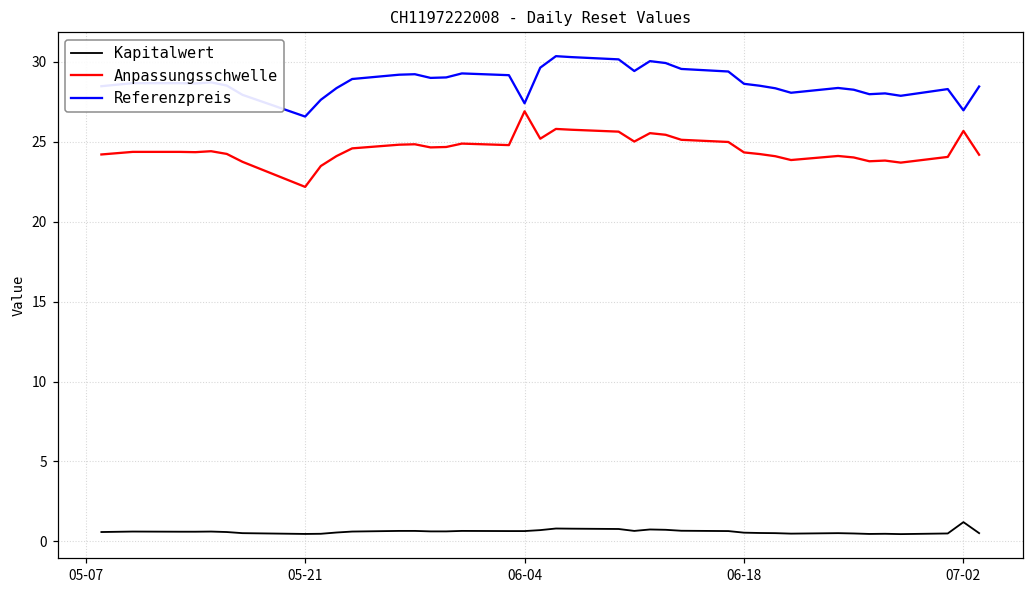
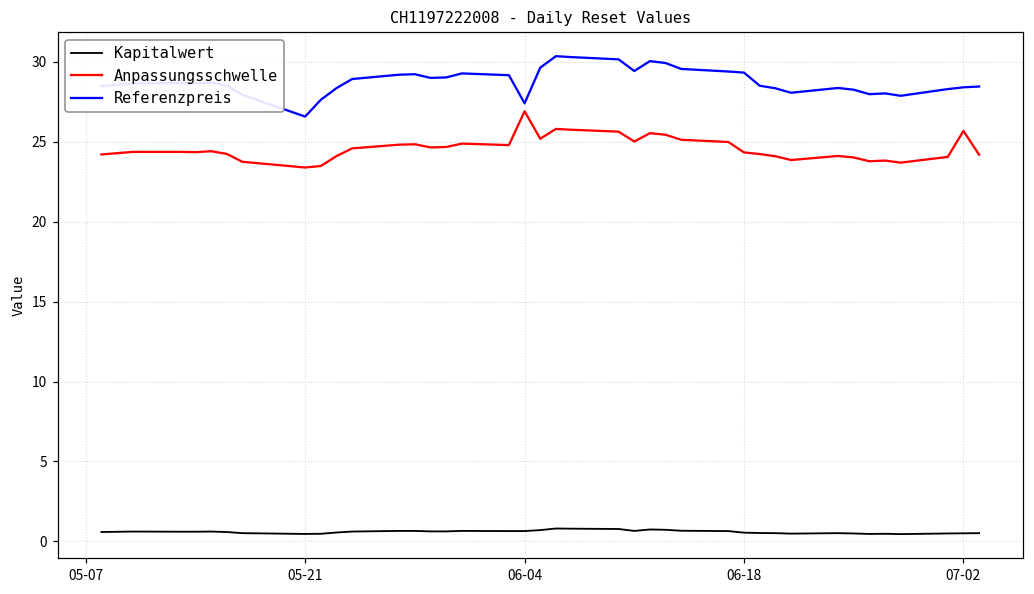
  {
    "Kapitalwert": {
      "05-21": 0.5,
      "06-04": 0.6,
      "06-18": 0.5,
-     "07-02": 1.2
+     "07-02": 0.5
    },
    "Anpassungsschwelle": {
-     "05-21": 22.2,
+     "05-21": 23.4,
      "06-04": 26.9,
      "06-18": 24.3,
      "07-02": 25.7
    },
    "Referenzpreis": {
      "05-21": 26.6,
      "06-04": 27.4,
-     "06-18": 28.6,
-     "07-02": 27.0
+     "06-18": 29.3,
+     "07-02": 28.4
    }
  }
